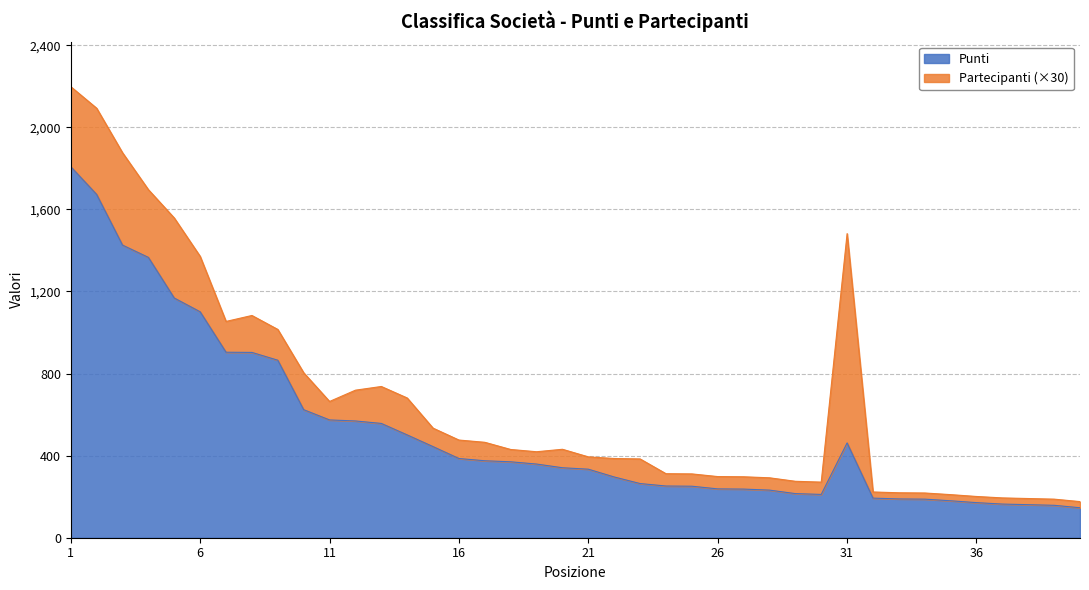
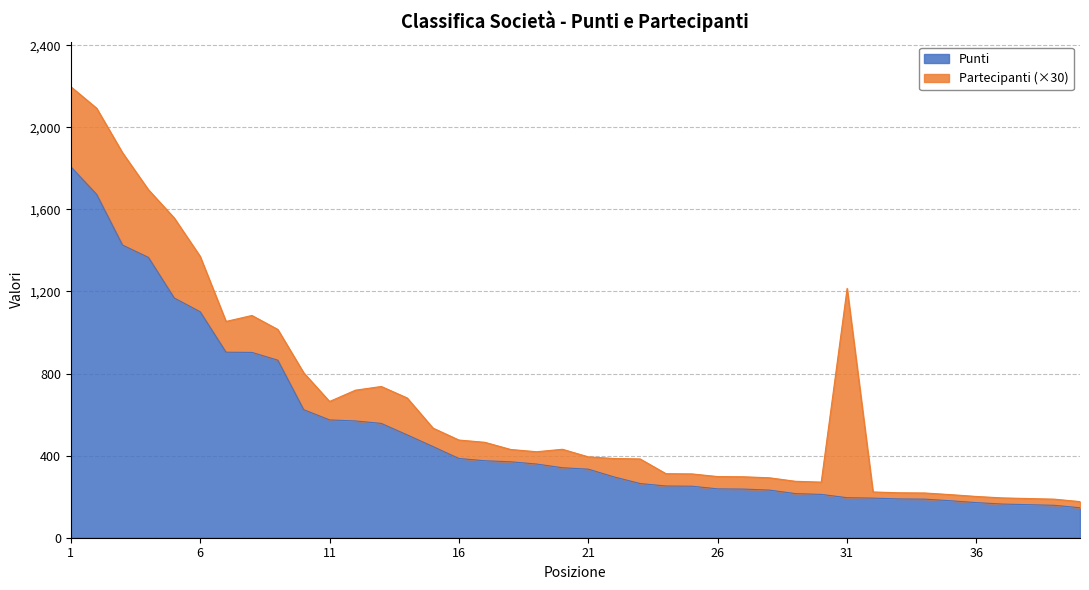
  {
    "Punti": {
      "1": "1,810",
      "6": "1,100",
      "11": "570",
      "16": "390",
      "21": "330",
      "26": "240",
-     "31": "460",
+     "31": "200",
      "36": "170"
    },
    "Partecipanti (×30)": {
      "1": "390",
      "6": "270",
      "11": "90",
      "16": "90",
      "21": "60",
      "26": "60",
      "31": "1,020",
      "36": "30"
    }
  }
